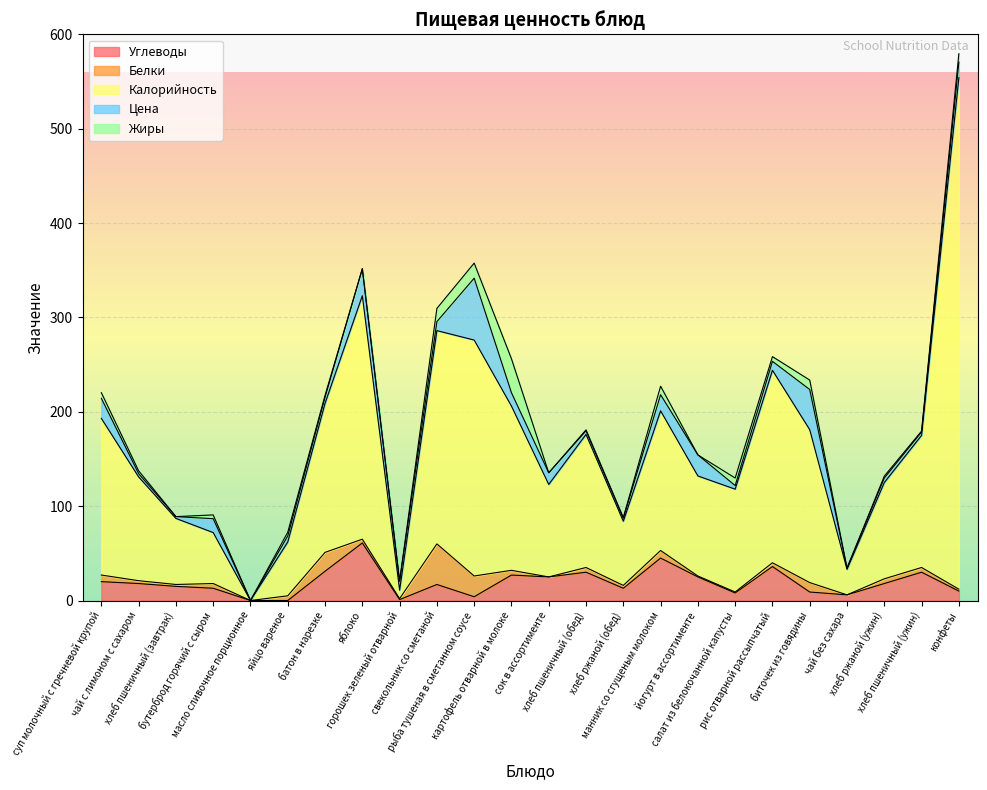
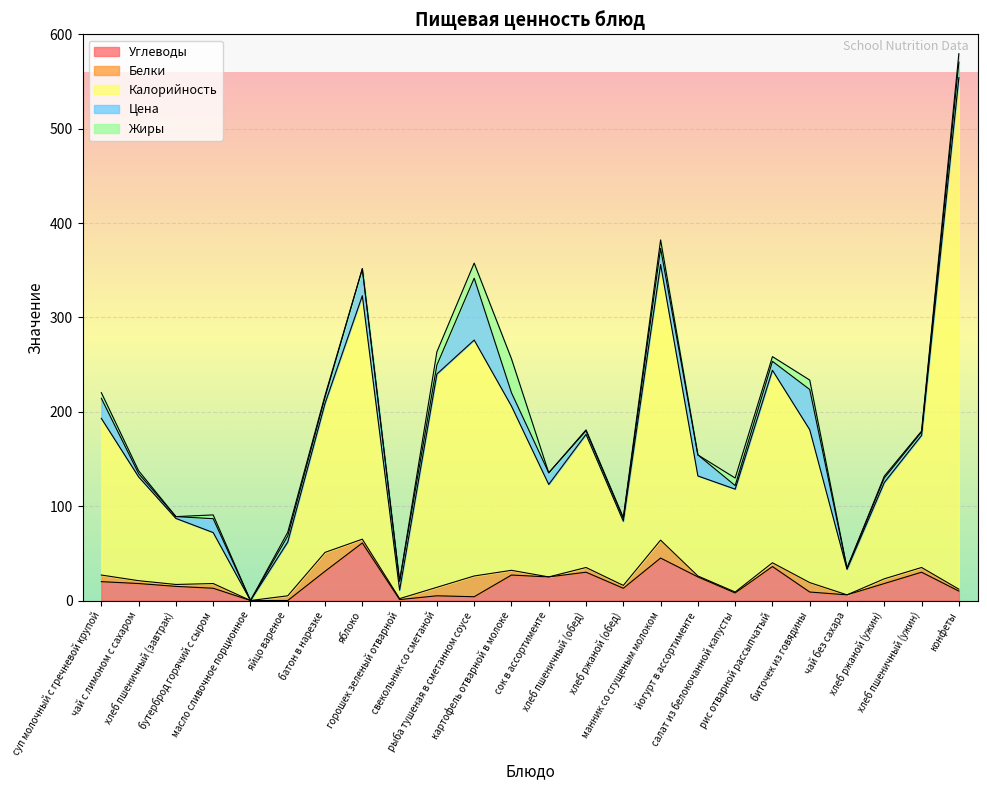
  {
    "Углеводы": {
      "суп молочный с гречневой крупой": 20,
      "чай с лимоном с сахаром": 20,
      "бутерброд горячий с сыром": 10,
      "яйцо вареное": 0,
      "батон в нарезке": 30,
      "яблоко": 60,
-     "свекольник со сметаной": 20,
+     "свекольник со сметаной": 10,
      "рыба тушеная в сметанном соусе": 0,
      "картофель отварной в молоке": 30,
      "хлеб пшеничный (обед)": 30,
      "хлеб ржаной (обед)": 10,
      "манник со сгущеным молоком": 50,
      "рис отварной рассыпчатый": 40,
      "биточек из говядины": 10,
      "хлеб ржаной (ужин)": 20,
      "хлеб пшеничный (ужин)": 30
    },
    "Белки": {
      "суп молочный с гречневой крупой": 10,
      "чай с лимоном с сахаром": 0,
      "бутерброд горячий с сыром": 10,
      "яйцо вареное": 10,
      "батон в нарезке": 20,
      "яблоко": 0,
-     "свекольник со сметаной": 40,
+     "свекольник со сметаной": 10,
      "рыба тушеная в сметанном соусе": 20,
      "картофель отварной в молоке": 10,
      "хлеб пшеничный (обед)": 10,
      "хлеб ржаной (обед)": 0,
-     "манник со сгущеным молоком": 10,
+     "манник со сгущеным молоком": 20,
      "рис отварной рассыпчатый": 0,
      "биточек из говядины": 10,
      "хлеб ржаной (ужин)": 10,
      "хлеб пшеничный (ужин)": 10
    },
    "Калорийность": {
      "суп молочный с гречневой крупой": 170,
      "чай с лимоном с сахаром": 110,
      "бутерброд горячий с сыром": 50,
      "яйцо вареное": 60,
      "батон в нарезке": 160,
      "яблоко": 260,
      "горошек зеленый отварной": 10,
      "свекольник со сметаной": 230,
      "рыба тушеная в сметанном соусе": 250,
      "картофель отварной в молоке": 170,
      "сок в ассортименте": 100,
      "хлеб пшеничный (обед)": 140,
      "хлеб ржаной (обед)": 70,
-     "манник со сгущеным молоком": 150,
+     "манник со сгущеным молоком": 290,
      "йогурт в ассортименте": 110,
      "салат из белокочанной капусты": 110,
      "рис отварной рассыпчатый": 200,
      "биточек из говядины": 160,
      "хлеб ржаной (ужин)": 100,
      "хлеб пшеничный (ужин)": 140,
      "конфеты": 540
    },
    "Цена": {
      "суп молочный с гречневой крупой": 20,
      "чай с лимоном с сахаром": 0,
      "бутерброд горячий с сыром": 10,
      "яйцо вареное": 10,
      "свекольник со сметаной": 10,
      "рыба тушеная в сметанном соусе": 70,
      "картофель отварной в молоке": 10,
      "манник со сгущеным молоком": 20,
      "салат из белокочанной капусты": 0,
      "рис отварной рассыпчатый": 10,
      "биточек из говядины": 40,
      "конфеты": 20
    },
    "Жиры": {
      "суп молочный с гречневой крупой": 10,
      "чай с лимоном с сахаром": 0,
      "бутерброд горячий с сыром": 0,
      "яйцо вареное": 0,
      "свекольник со сметаной": 10,
      "рыба тушеная в сметанном соусе": 20,
      "картофель отварной в молоке": 40,
      "манник со сгущеным молоком": 10,
      "салат из белокочанной капусты": 10,
      "рис отварной рассыпчатый": 10,
      "биточек из говядины": 10,
      "конфеты": 10
    }
  }
